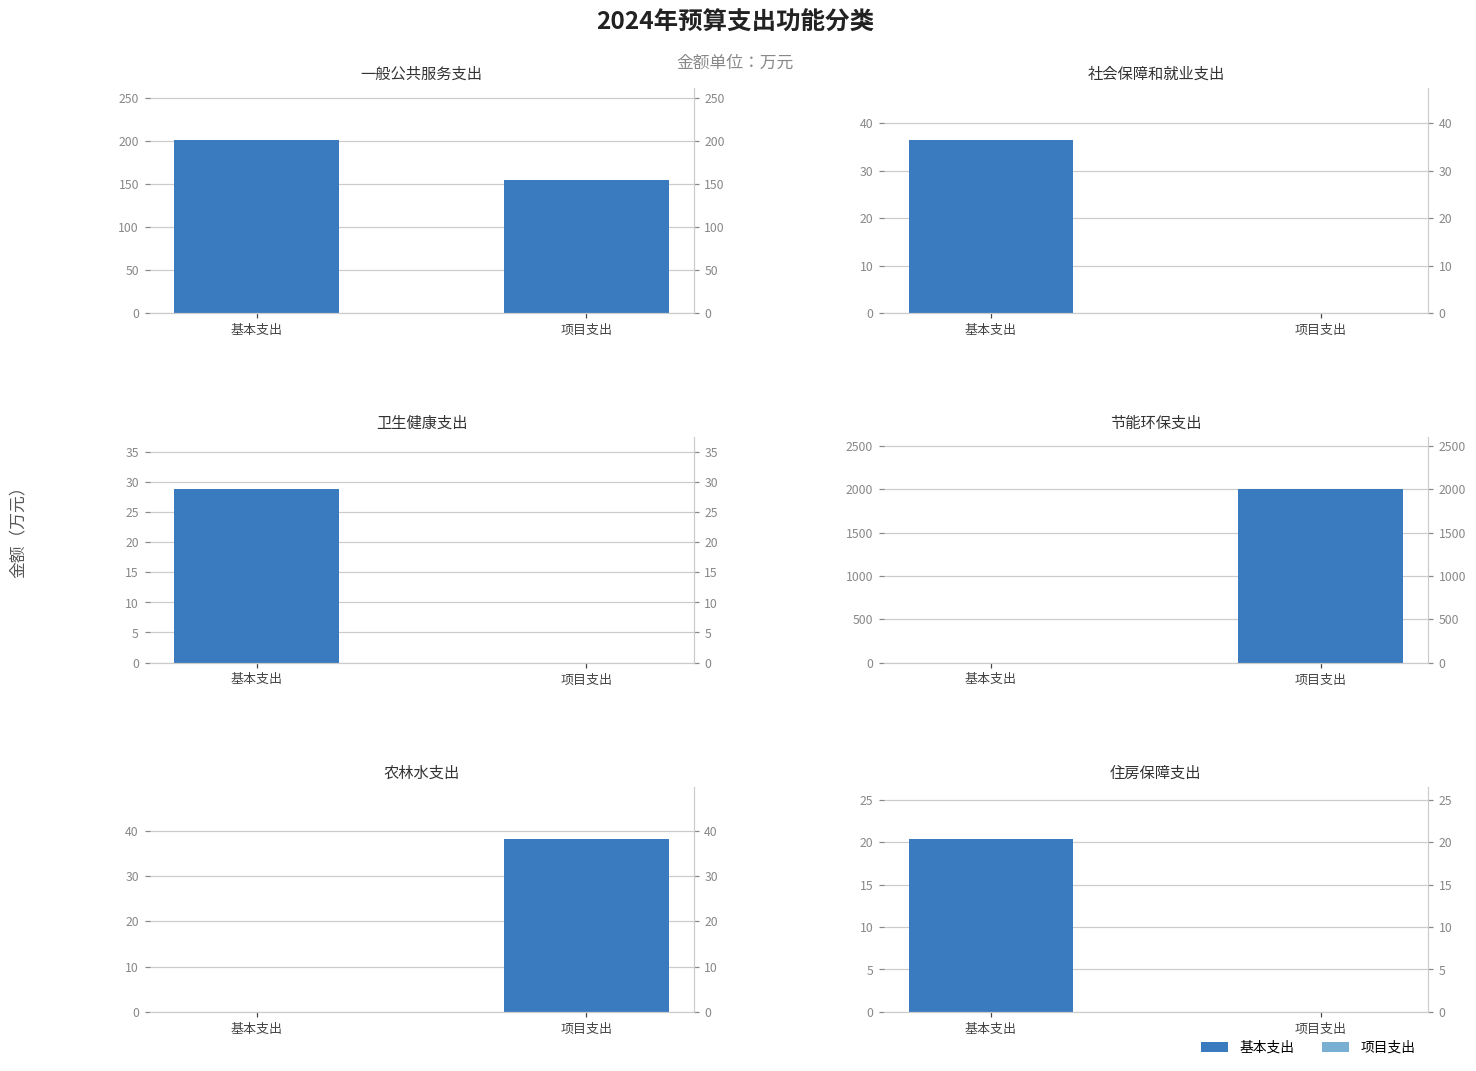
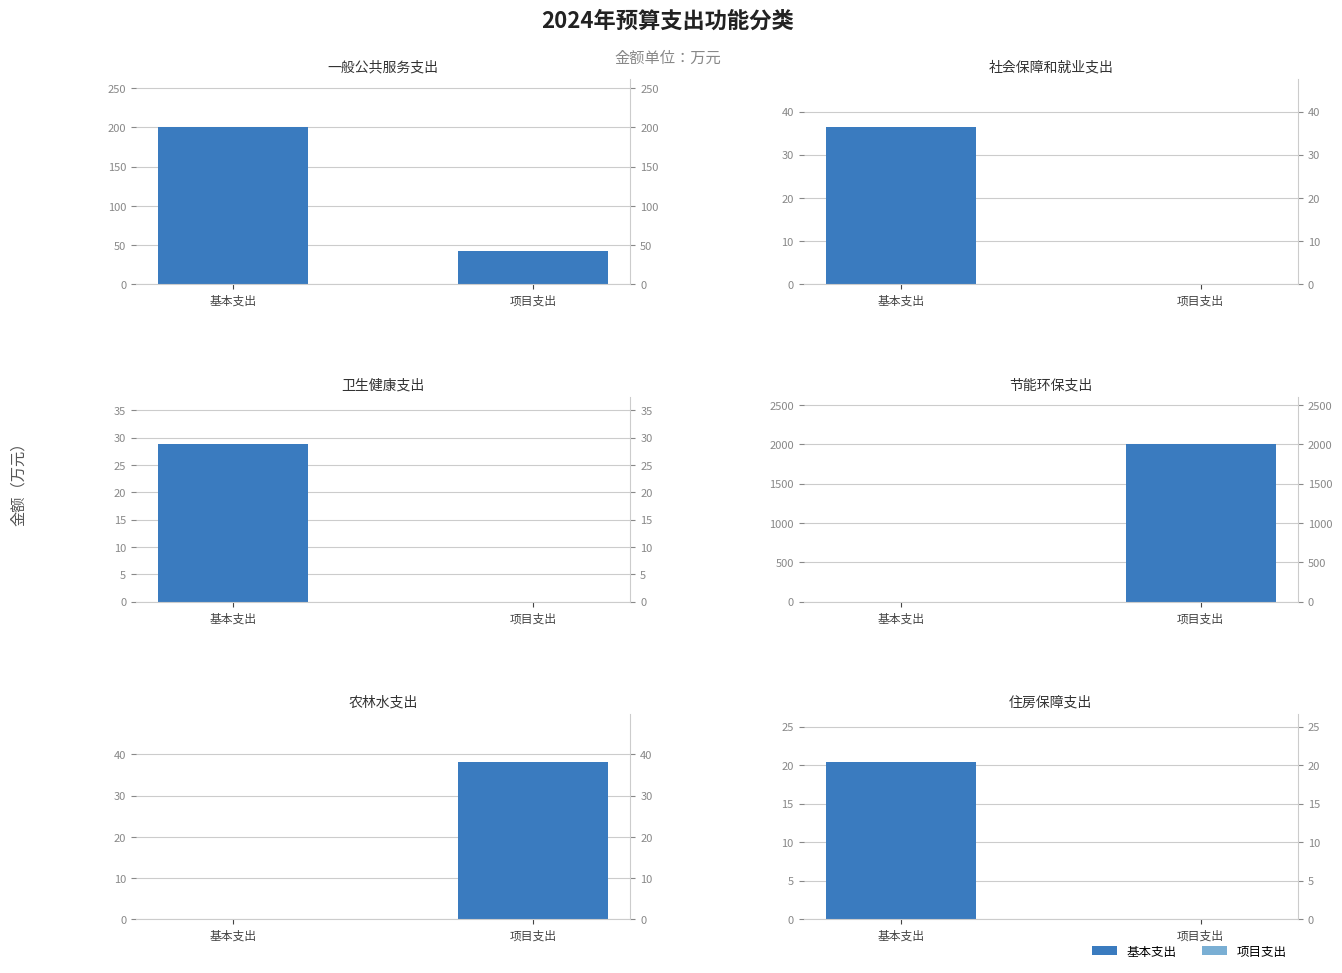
  {
    "一般公共服务支出": {
      "基本支出": 200,
-     "项目支出": 150
+     "项目支出": 40
    },
    "社会保障和就业支出": {
      "基本支出": 37,
      "项目支出": 0
    },
    "卫生健康支出": {
      "基本支出": 29,
      "项目支出": 0
    },
    "节能环保支出": {
      "基本支出": 0,
      "项目支出": 2000
    },
    "农林水支出": {
      "基本支出": 0,
      "项目支出": 38
    },
    "住房保障支出": {
      "基本支出": 20,
      "项目支出": 0
    }
  }
